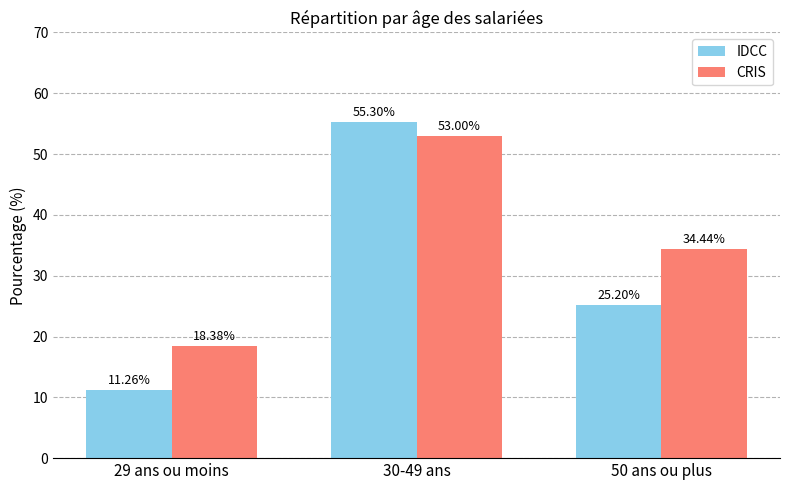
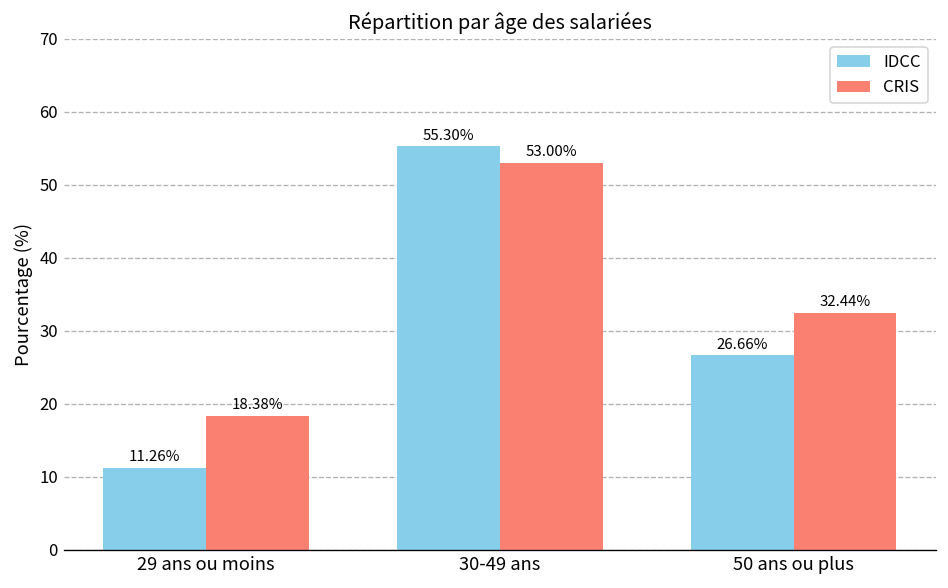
  {
    "IDCC": {
      "29 ans ou moins": "11.26%",
      "30-49 ans": "55.30%",
-     "50 ans ou plus": "25.20%"
+     "50 ans ou plus": "26.66%"
    },
    "CRIS": {
      "29 ans ou moins": "18.38%",
      "30-49 ans": "53.00%",
-     "50 ans ou plus": "34.44%"
+     "50 ans ou plus": "32.44%"
    }
  }
